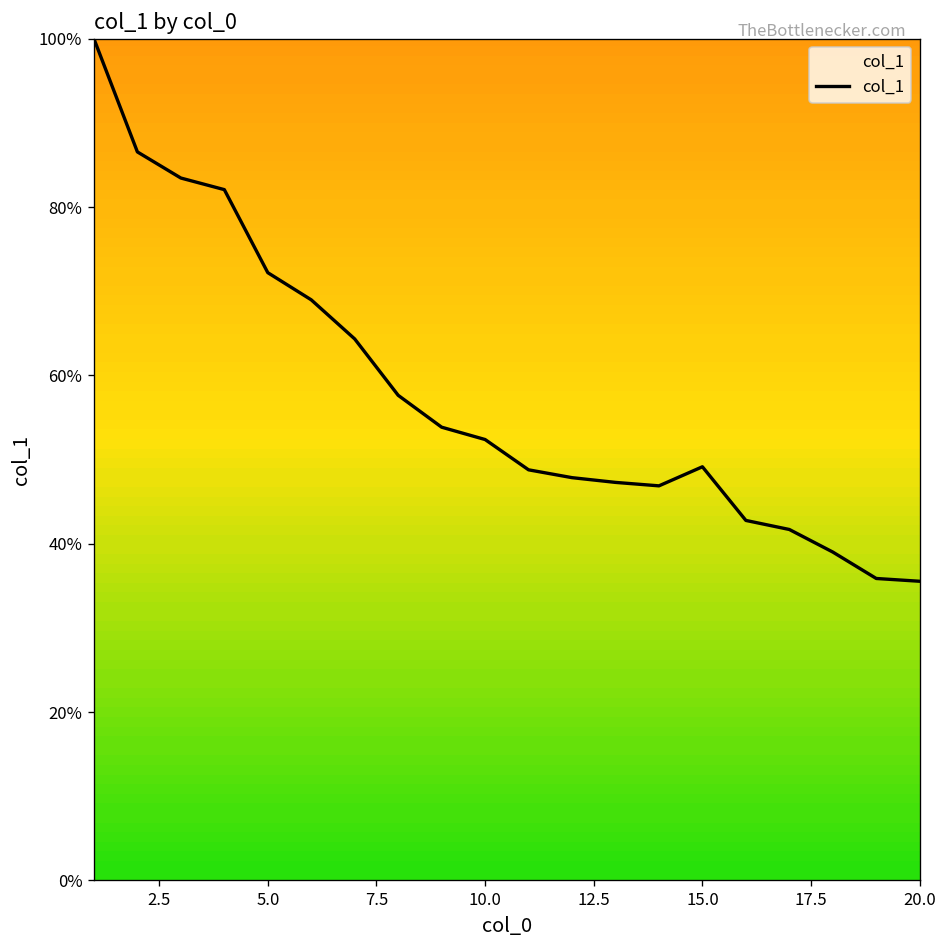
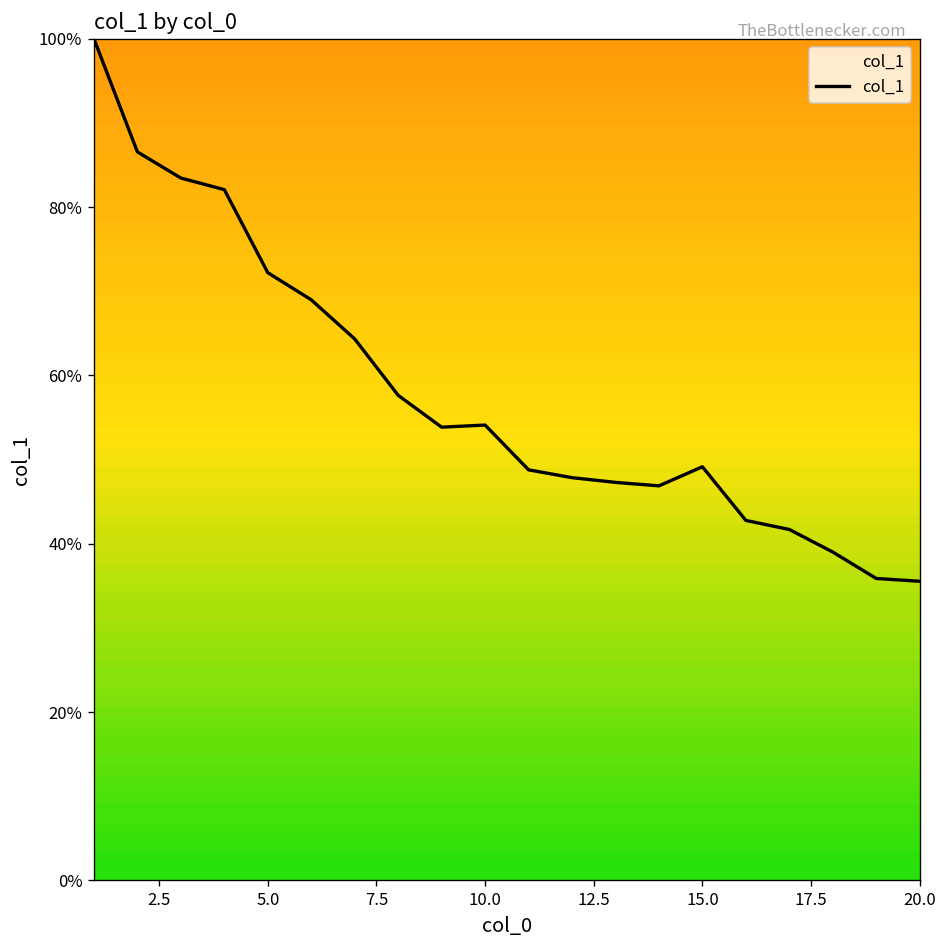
  {
    "5.0": "72%",
-   "10.0": "52%",
+   "10.0": "54%",
    "15.0": "49%",
    "20.0": "36%"
  }
